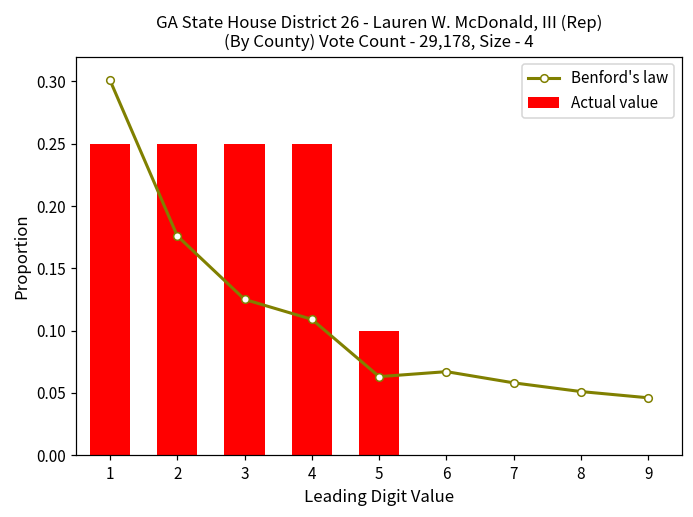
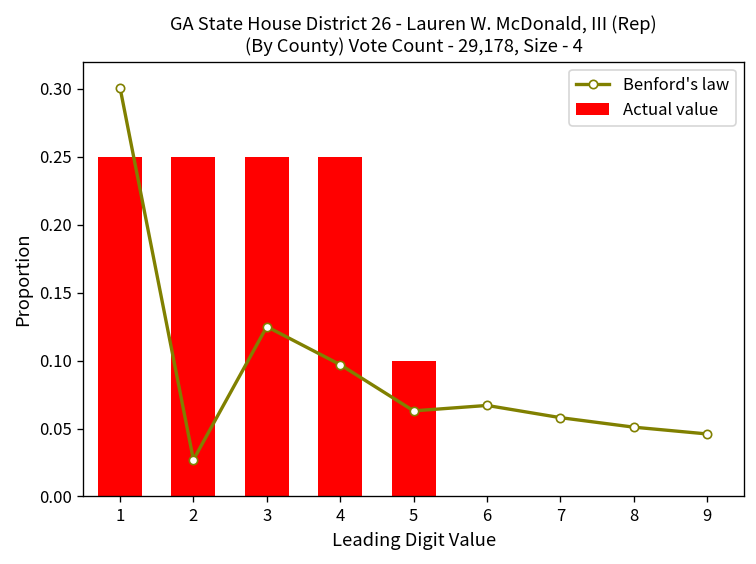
  {
    "Actual value": {
      "1": 0.250,
      "2": 0.250,
      "3": 0.250,
      "4": 0.250,
      "5": 0.100,
      "6": 0.000,
      "7": 0.000,
      "8": 0.000,
      "9": 0.000
    },
    "Benford's law": {
      "1": 0.301,
-     "2": 0.176,
+     "2": 0.027,
      "3": 0.125,
-     "4": 0.109,
+     "4": 0.097,
      "5": 0.063,
      "6": 0.067,
      "7": 0.058,
      "8": 0.051,
      "9": 0.046
    }
  }
